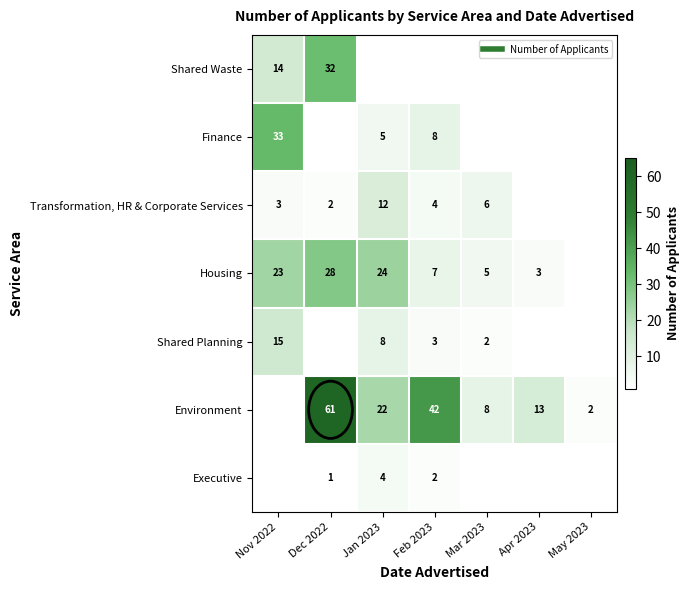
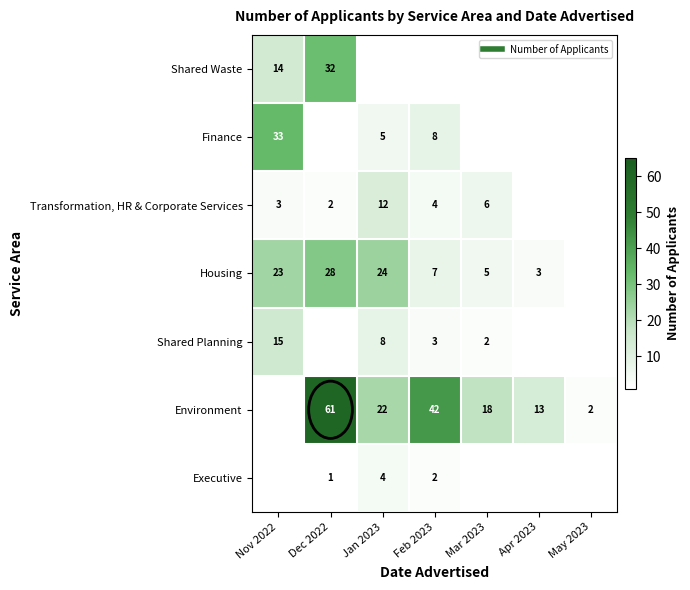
  {
    "Shared Waste": {
      "Nov 2022": 14,
      "Dec 2022": 32
    },
    "Finance": {
      "Nov 2022": 33,
      "Jan 2023": 5,
      "Feb 2023": 8
    },
    "Transformation, HR & Corporate Services": {
      "Nov 2022": 3,
      "Dec 2022": 2,
      "Jan 2023": 12,
      "Feb 2023": 4,
      "Mar 2023": 6
    },
    "Housing": {
      "Nov 2022": 23,
      "Dec 2022": 28,
      "Jan 2023": 24,
      "Feb 2023": 7,
      "Mar 2023": 5,
      "Apr 2023": 3
    },
    "Shared Planning": {
      "Nov 2022": 15,
      "Jan 2023": 8,
      "Feb 2023": 3,
      "Mar 2023": 2
    },
    "Environment": {
      "Dec 2022": 61,
      "Jan 2023": 22,
      "Feb 2023": 42,
-     "Mar 2023": 8,
+     "Mar 2023": 18,
      "Apr 2023": 13,
      "May 2023": 2
    },
    "Executive": {
      "Dec 2022": 1,
      "Jan 2023": 4,
      "Feb 2023": 2
    }
  }
